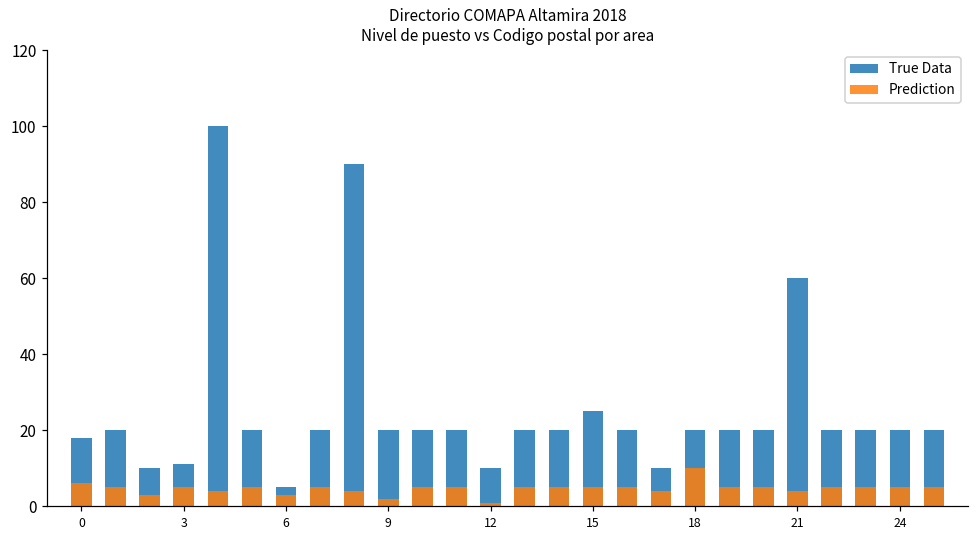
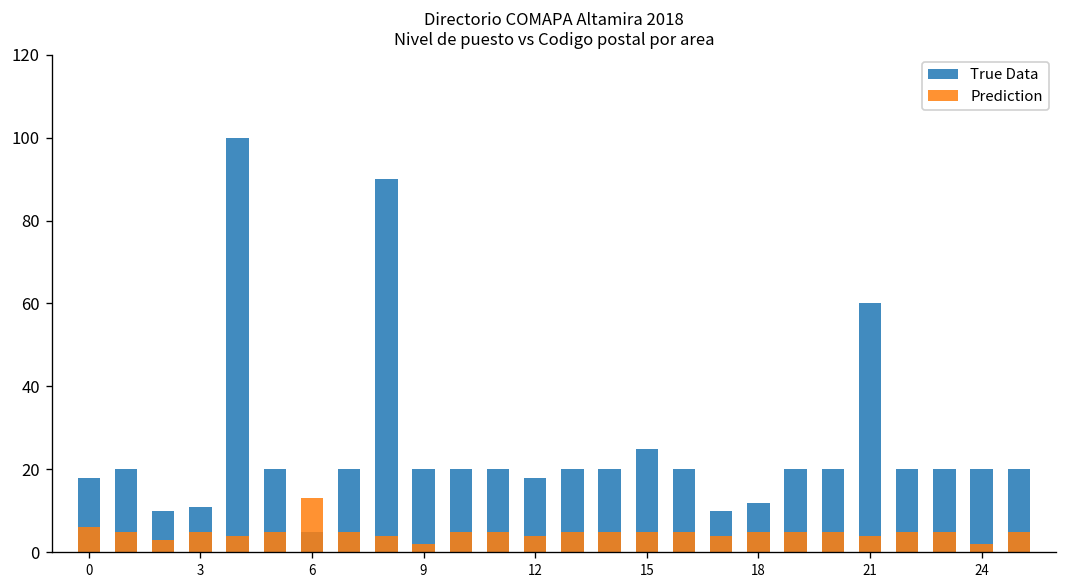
  {
    "True Data": {
      "0": 18,
      "3": 11,
      "9": 20,
-     "12": 10,
+     "12": 18,
      "15": 25,
-     "18": 20,
+     "18": 12,
      "21": 60,
      "24": 20
    },
    "Prediction": {
-     "6": 3,
-     "12": 1,
-     "18": 10,
-     "24": 5
+     "6": 13,
+     "12": 4,
+     "18": 5,
+     "24": 2
    }
  }
